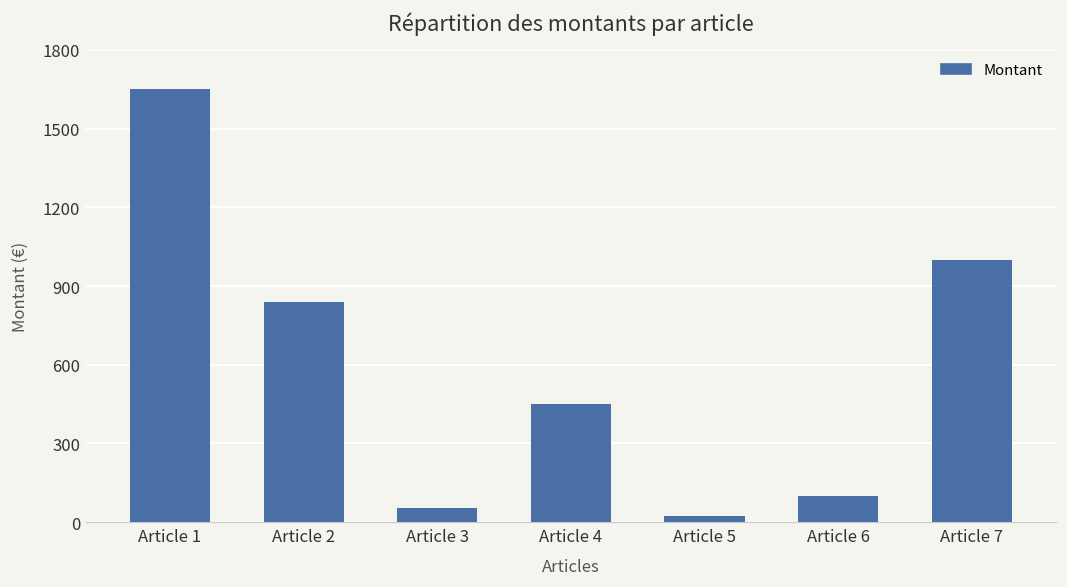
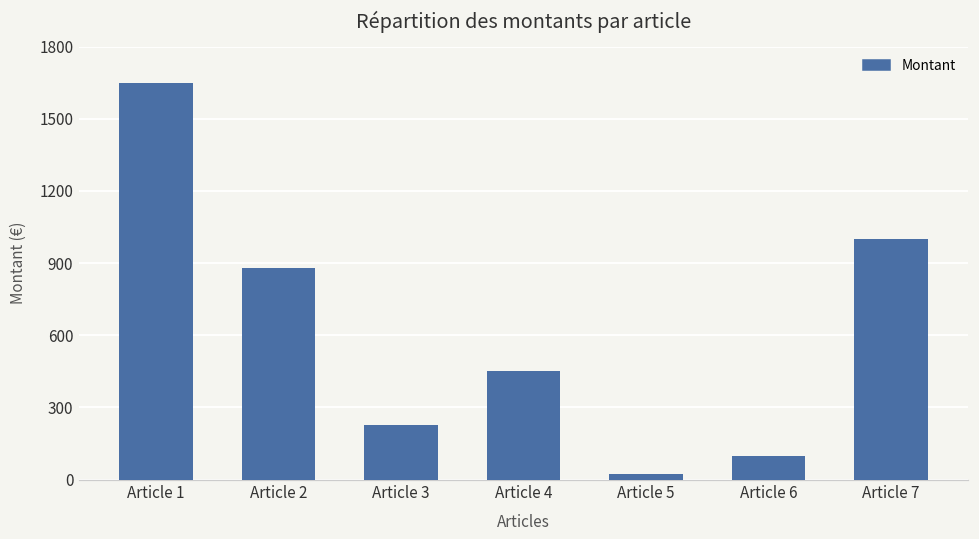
  {
    "Article 1": 1650,
-   "Article 2": 840,
-   "Article 3": 50,
+   "Article 2": 880,
+   "Article 3": 230,
    "Article 4": 450,
    "Article 5": 20,
    "Article 6": 100,
    "Article 7": 1000
  }
